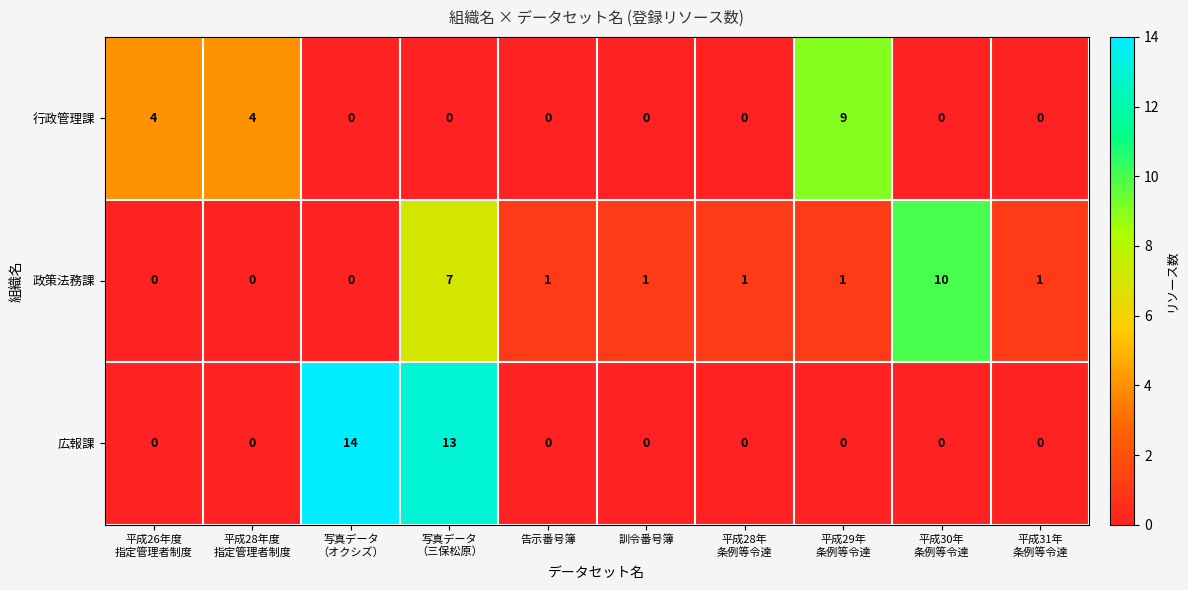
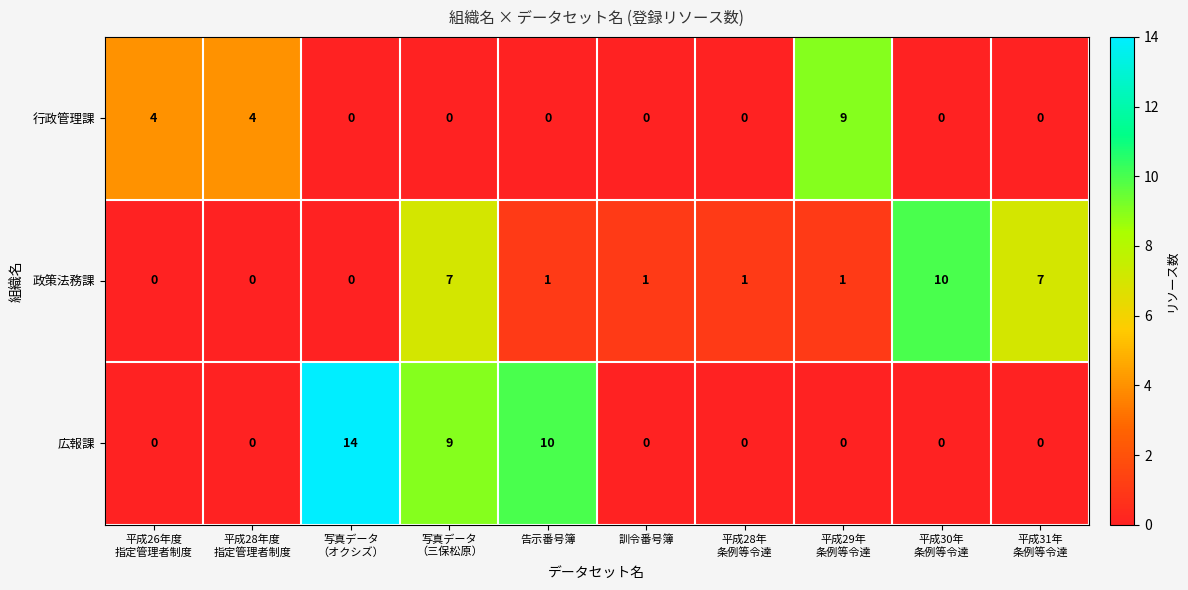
  {
    "行政管理課": {
      "平成26年度 指定管理者制度": 4,
      "平成28年度 指定管理者制度": 4,
      "写真データ （オクシズ）": 0,
      "写真データ （三保松原）": 0,
      "告示番号簿": 0,
      "訓令番号簿": 0,
      "平成28年 条例等令達": 0,
      "平成29年 条例等令達": 9,
      "平成30年 条例等令達": 0,
      "平成31年 条例等令達": 0
    },
    "政策法務課": {
      "平成26年度 指定管理者制度": 0,
      "平成28年度 指定管理者制度": 0,
      "写真データ （オクシズ）": 0,
      "写真データ （三保松原）": 7,
      "告示番号簿": 1,
      "訓令番号簿": 1,
      "平成28年 条例等令達": 1,
      "平成29年 条例等令達": 1,
      "平成30年 条例等令達": 10,
-     "平成31年 条例等令達": 1
+     "平成31年 条例等令達": 7
    },
    "広報課": {
      "平成26年度 指定管理者制度": 0,
      "平成28年度 指定管理者制度": 0,
      "写真データ （オクシズ）": 14,
-     "写真データ （三保松原）": 13,
-     "告示番号簿": 0,
+     "写真データ （三保松原）": 9,
+     "告示番号簿": 10,
      "訓令番号簿": 0,
      "平成28年 条例等令達": 0,
      "平成29年 条例等令達": 0,
      "平成30年 条例等令達": 0,
      "平成31年 条例等令達": 0
    }
  }
